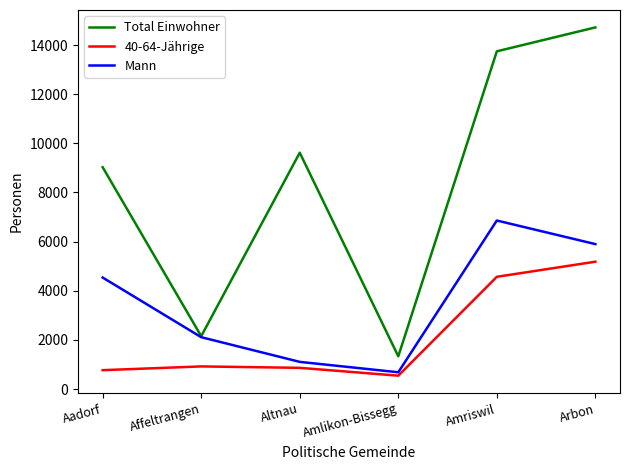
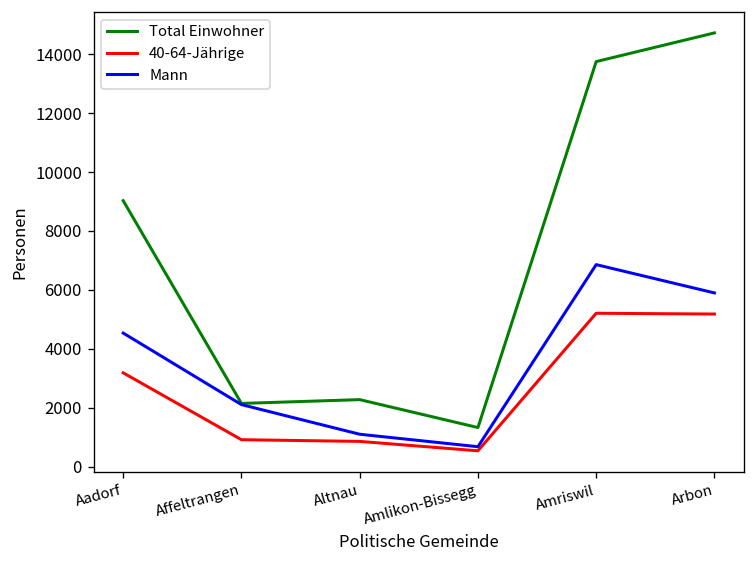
  {
    "Total Einwohner": {
      "Aadorf": 9000,
-     "Altnau": 9600,
+     "Altnau": 2300,
      "Amlikon-Bissegg": 1300,
      "Amriswil": 13700,
      "Arbon": 14700
    },
    "40-64-Jährige": {
-     "Aadorf": 800,
+     "Aadorf": 3200,
      "Affeltrangen": 900,
      "Altnau": 900,
      "Amlikon-Bissegg": 500,
-     "Amriswil": 4600,
+     "Amriswil": 5200,
      "Arbon": 5200
    },
    "Mann": {
      "Aadorf": 4500,
      "Altnau": 1100,
      "Amlikon-Bissegg": 700,
      "Amriswil": 6900,
      "Arbon": 5900
    }
  }
